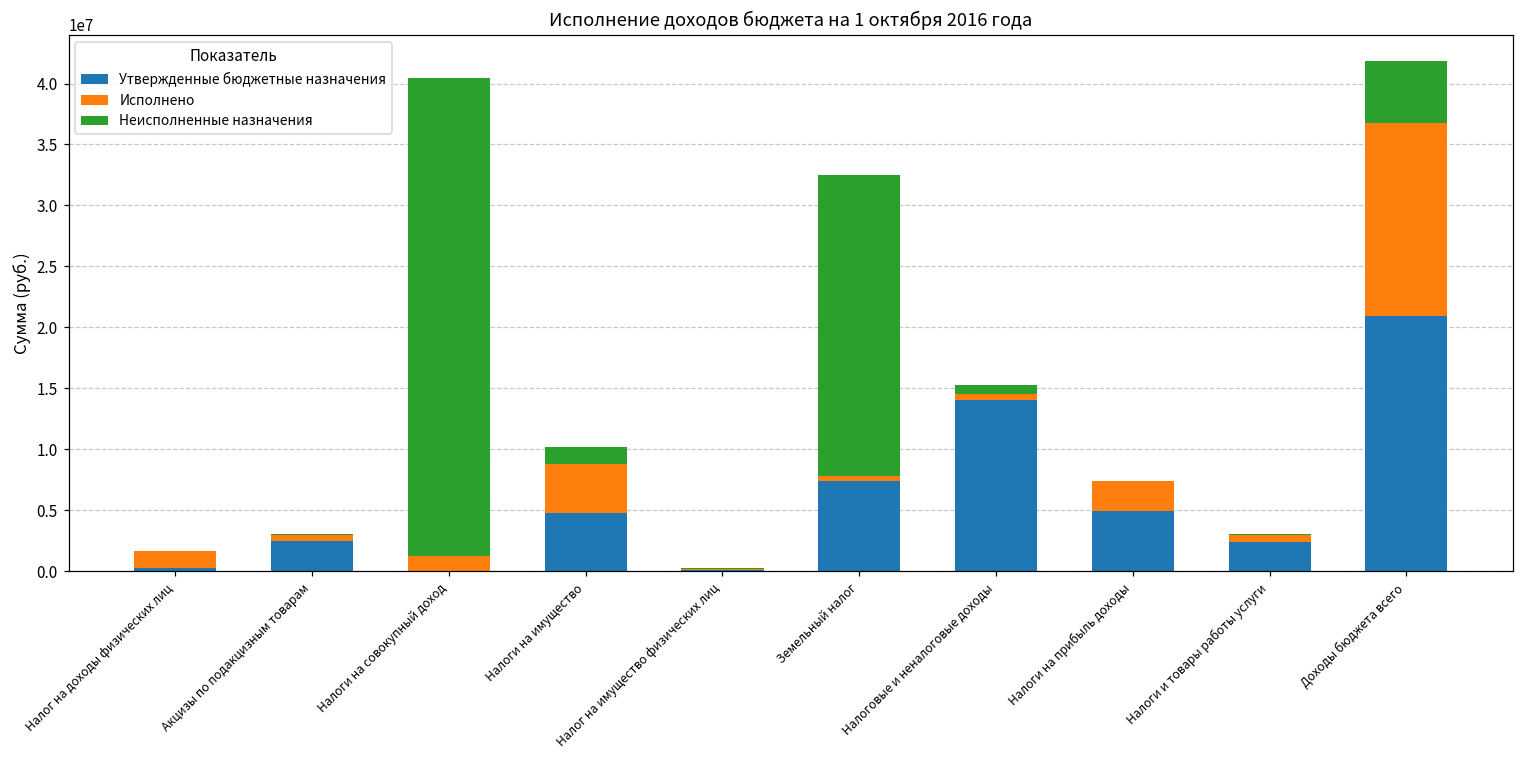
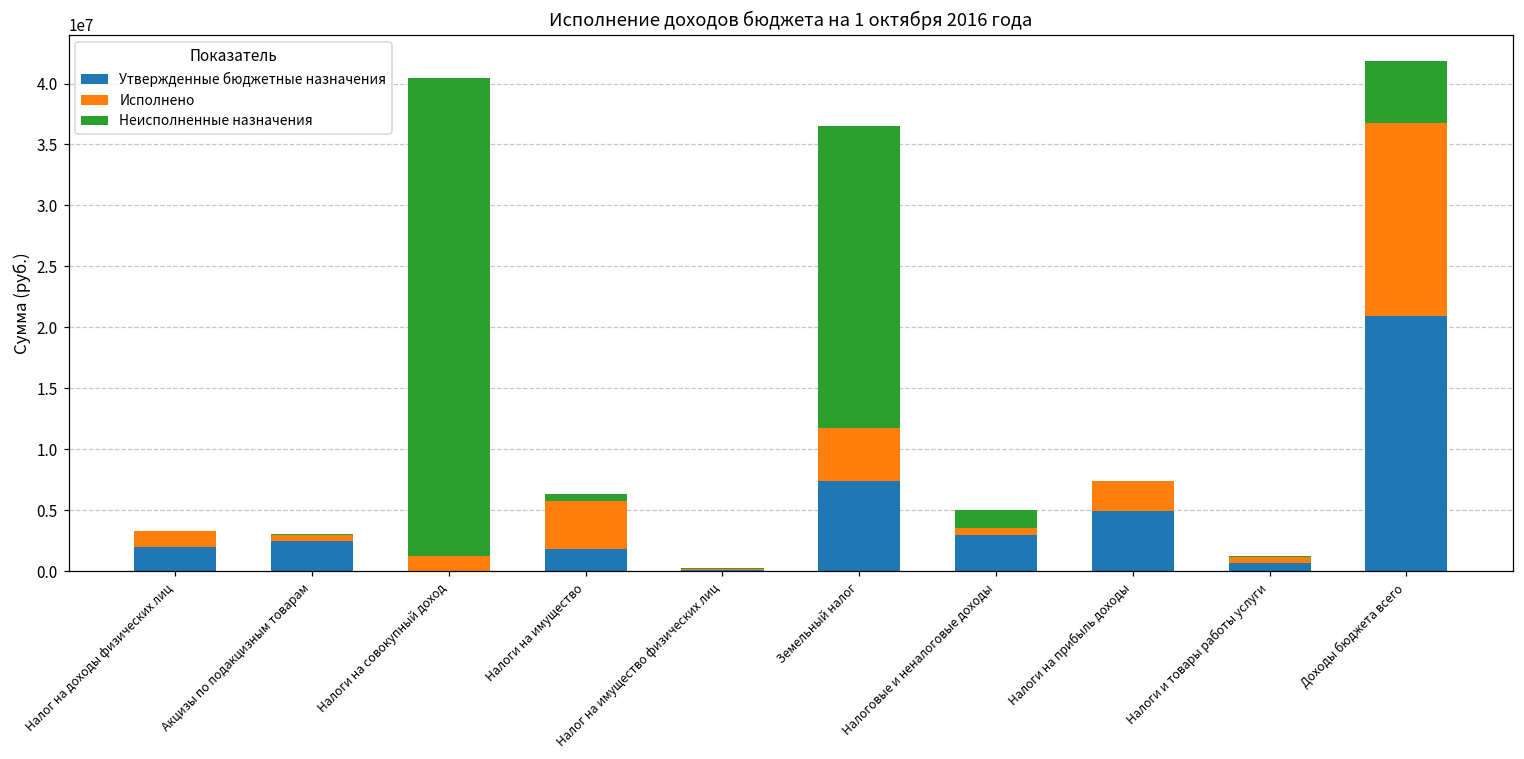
  {
    "Утвержденные бюджетные назначения": {
-     "Налог на доходы физических лиц": 300000,
+     "Налог на доходы физических лиц": 2000000,
      "Акцизы по подакцизным товарам": 2500000,
-     "Налоги на имущество": 4800000,
+     "Налоги на имущество": 1800000,
      "Земельный налог": 7400000,
-     "Налоговые и неналоговые доходы": 14000000,
+     "Налоговые и неналоговые доходы": 3000000,
      "Налоги на прибыль доходы": 4900000,
-     "Налоги и товары работы услуги": 2400000,
+     "Налоги и товары работы услуги": 600000,
      "Доходы бюджета всего": 20900000
    },
    "Исполнено": {
      "Налог на доходы физических лиц": 1300000,
      "Акцизы по подакцизным товарам": 500000,
      "Налоги на совокупный доход": 1300000,
      "Налоги на имущество": 4000000,
-     "Земельный налог": 400000,
+     "Земельный налог": 4400000,
      "Налоговые и неналоговые доходы": 500000,
      "Налоги на прибыль доходы": 2400000,
      "Налоги и товары работы услуги": 500000,
      "Доходы бюджета всего": 15800000
    },
    "Неисполненные назначения": {
      "Налог на доходы физических лиц": 0,
      "Налоги на совокупный доход": 39200000,
-     "Налоги на имущество": 1400000,
+     "Налоги на имущество": 500000,
      "Земельный налог": 24700000,
-     "Налоговые и неналоговые доходы": 700000,
+     "Налоговые и неналоговые доходы": 1500000,
      "Налоги на прибыль доходы": 0,
      "Доходы бюджета всего": 5100000
    }
  }
